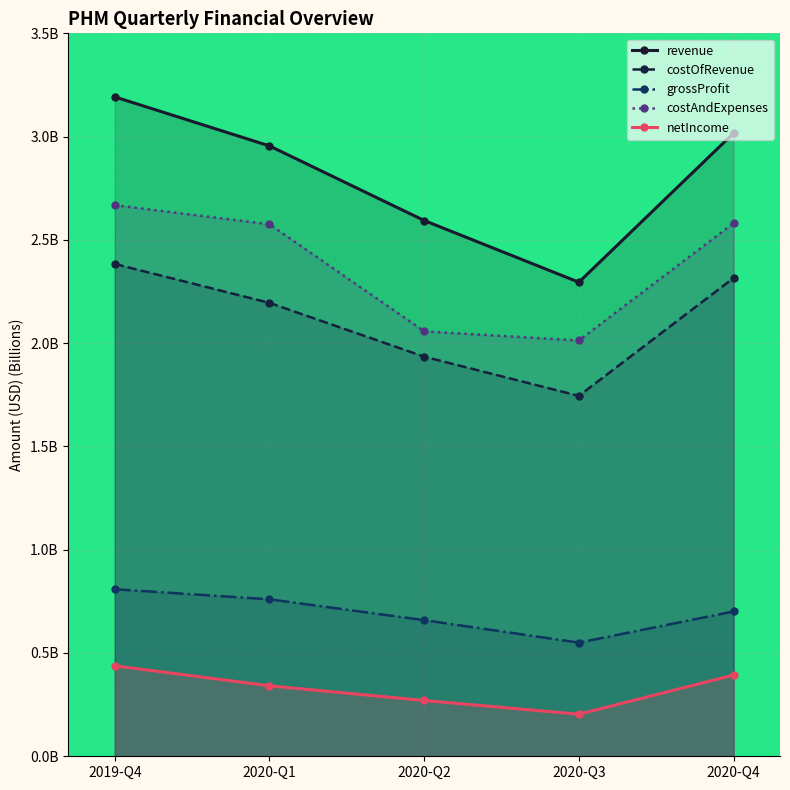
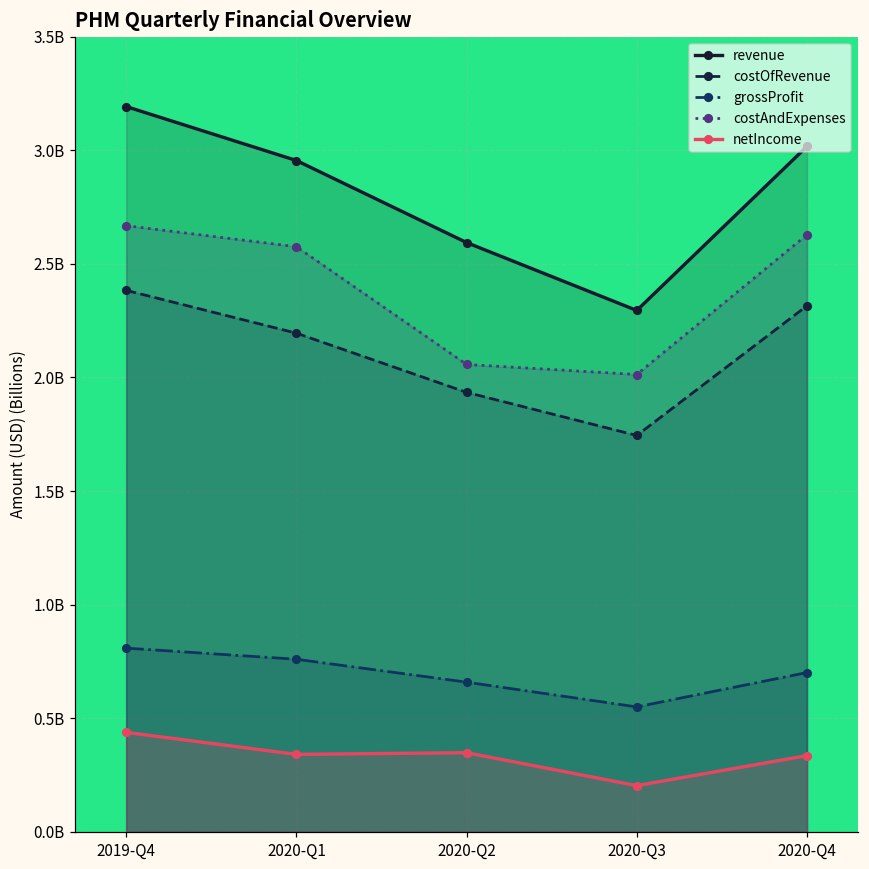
  {
    "costAndExpenses": {
      "2019-Q4": 2670000000,
      "2020-Q1": 2580000000,
      "2020-Q2": 2060000000,
      "2020-Q3": 2010000000,
-     "2020-Q4": 2580000000
+     "2020-Q4": 2630000000
    },
    "netIncome": {
      "2019-Q4": 440000000,
      "2020-Q1": 340000000,
-     "2020-Q2": 270000000,
+     "2020-Q2": 350000000,
      "2020-Q3": 200000000,
-     "2020-Q4": 390000000
+     "2020-Q4": 340000000
    }
  }
